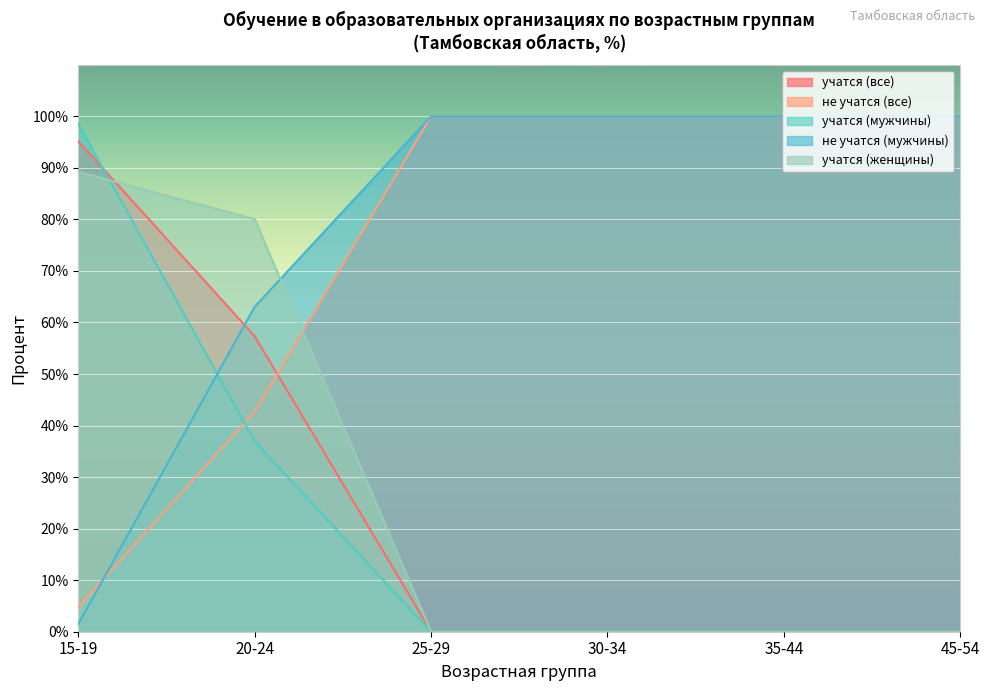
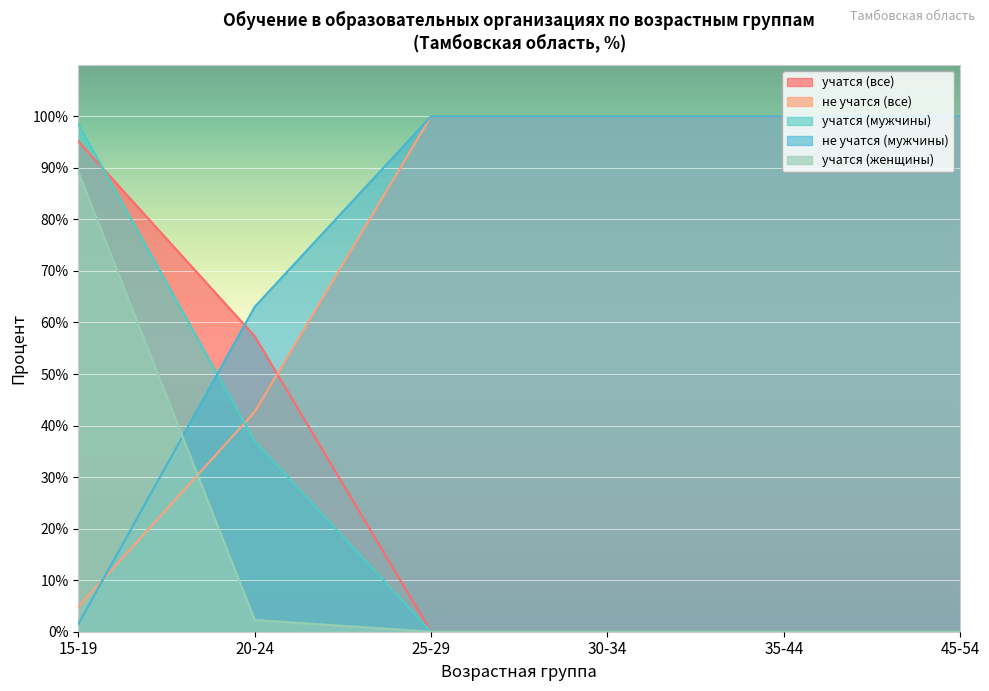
  {
    "учатся (женщины)": {
      "15-19": "89%",
-     "20-24": "80%"
+     "20-24": "2%"
    }
  }
